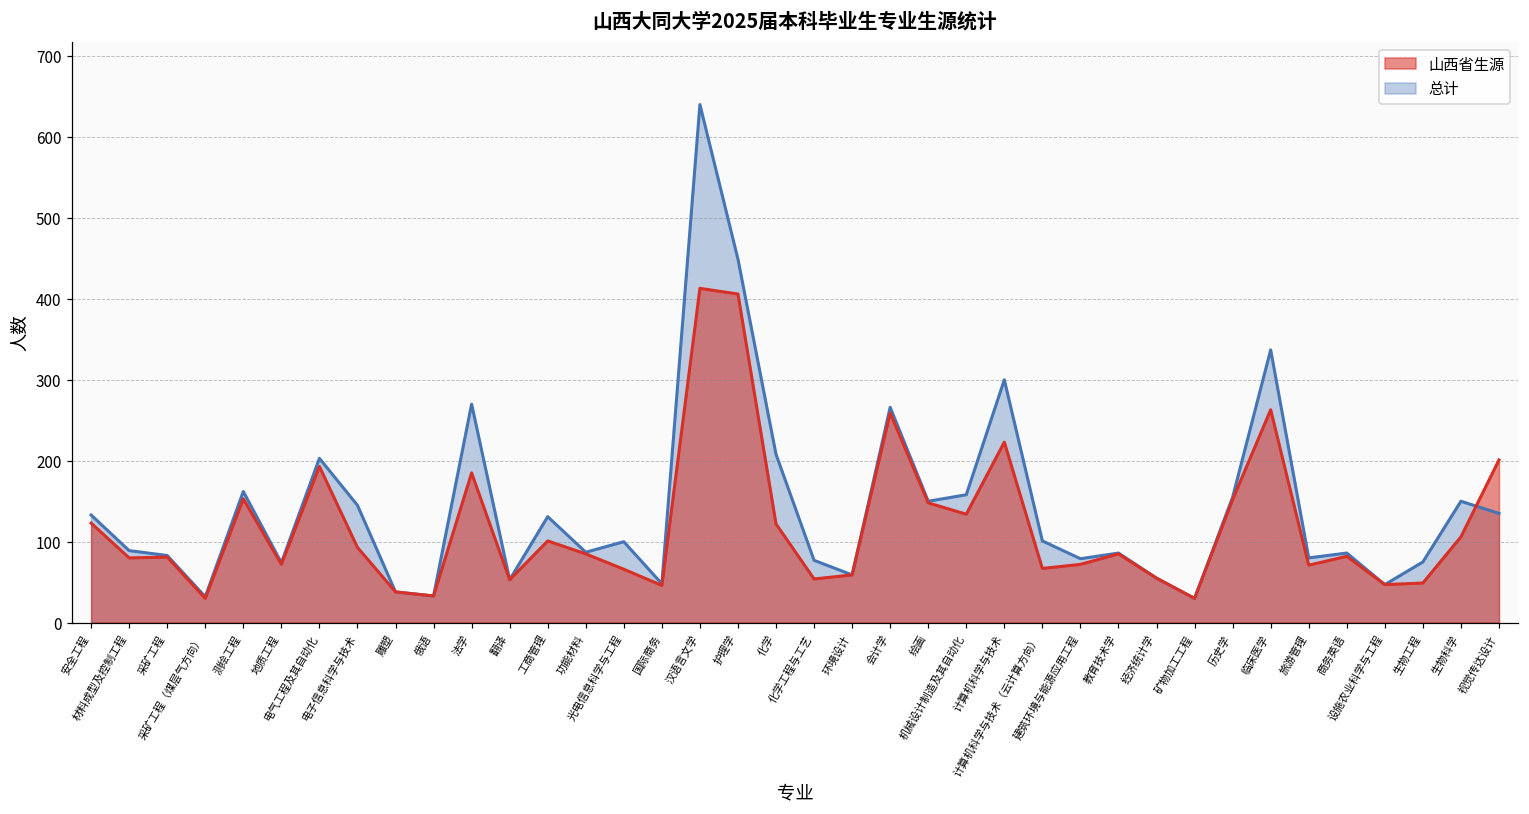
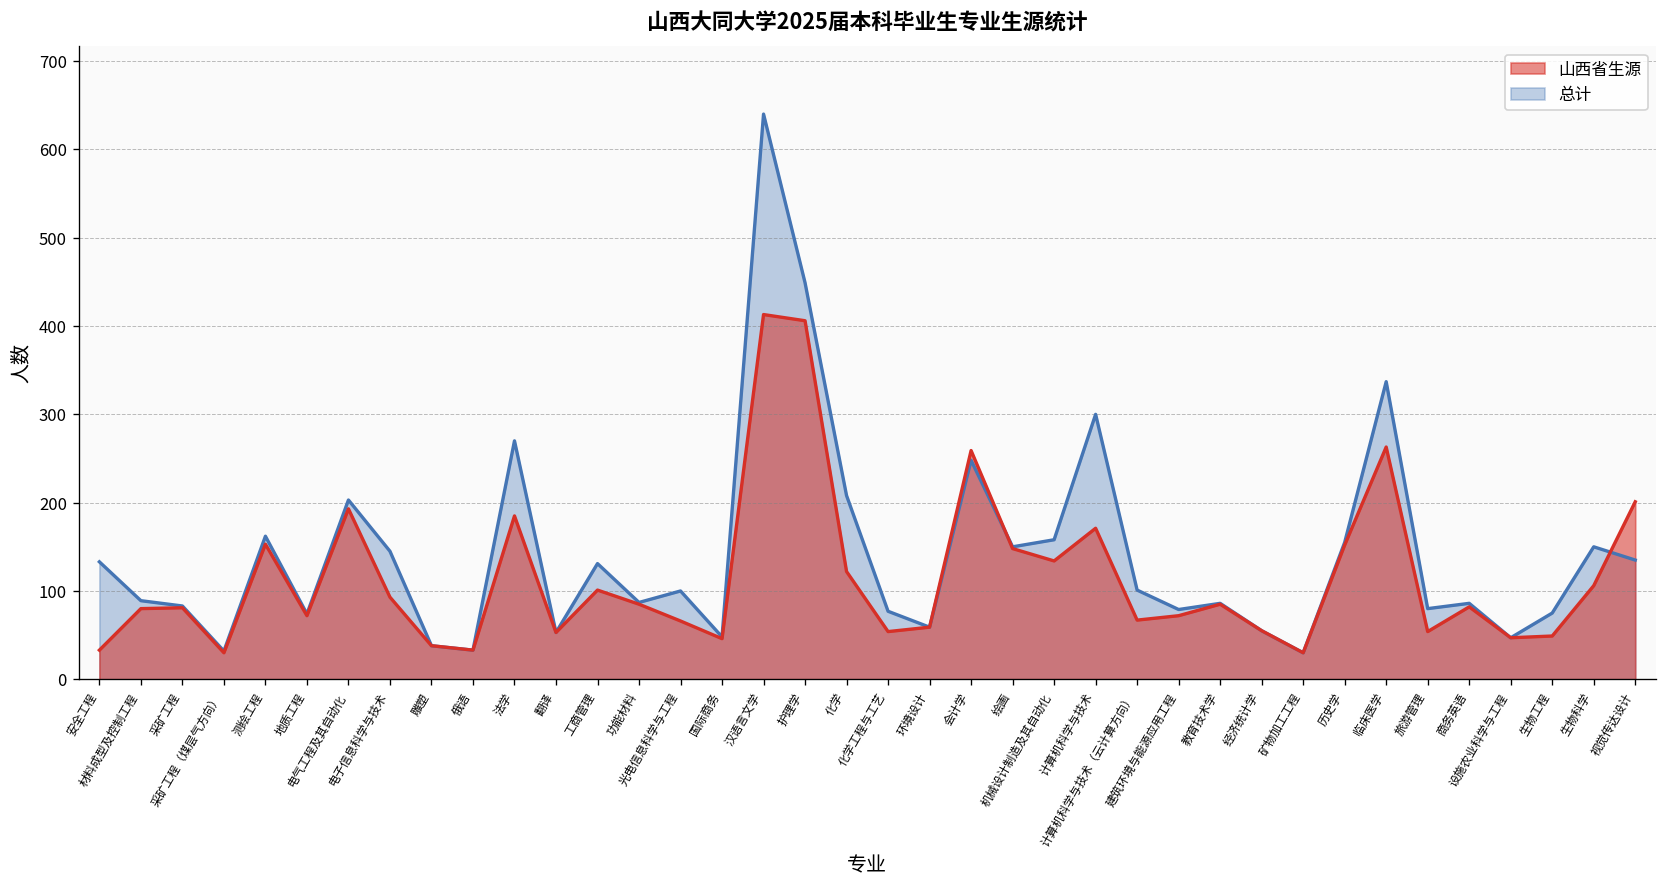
  {
    "总计": {
      "安全工程": 130,
      "材料成型及控制工程": 90,
      "测绘工程": 160,
      "电气工程及其自动化": 200,
      "电子信息科学与技术": 150,
      "法学": 270,
      "工商管理": 130,
      "光电信息科学与工程": 100,
      "汉语言文学": 640,
      "护理学": 450,
      "化学": 210,
      "化学工程与工艺": 80,
-     "会计学": 270,
+     "会计学": 250,
      "机械设计制造及其自动化": 160,
      "计算机科学与技术": 300,
      "计算机科学与技术（云计算方向）": 100,
      "建筑环境与能源应用工程": 80,
      "临床医学": 340,
      "旅游管理": 80,
      "商务英语": 90,
      "生物工程": 80,
      "生物科学": 150,
      "视觉传达设计": 140
    },
    "山西省生源": {
-     "安全工程": 120,
+     "安全工程": 30,
      "材料成型及控制工程": 80,
      "测绘工程": 150,
      "电气工程及其自动化": 190,
      "电子信息科学与技术": 90,
      "法学": 190,
      "工商管理": 100,
      "光电信息科学与工程": 70,
      "汉语言文学": 410,
      "护理学": 410,
      "化学": 120,
      "化学工程与工艺": 50,
      "会计学": 260,
      "机械设计制造及其自动化": 130,
-     "计算机科学与技术": 220,
+     "计算机科学与技术": 170,
      "计算机科学与技术（云计算方向）": 70,
      "建筑环境与能源应用工程": 70,
      "临床医学": 260,
-     "旅游管理": 70,
+     "旅游管理": 50,
      "商务英语": 80,
      "生物工程": 50,
      "生物科学": 110,
      "视觉传达设计": 200
    }
  }
